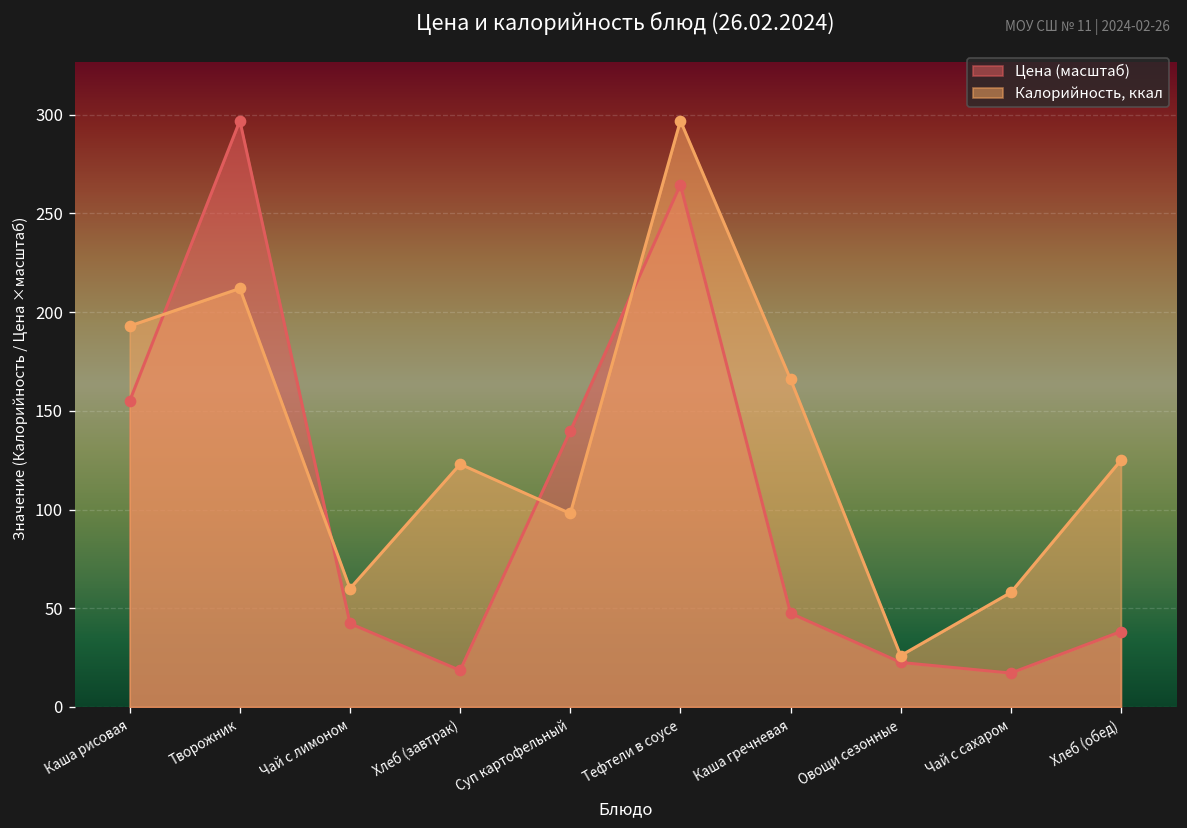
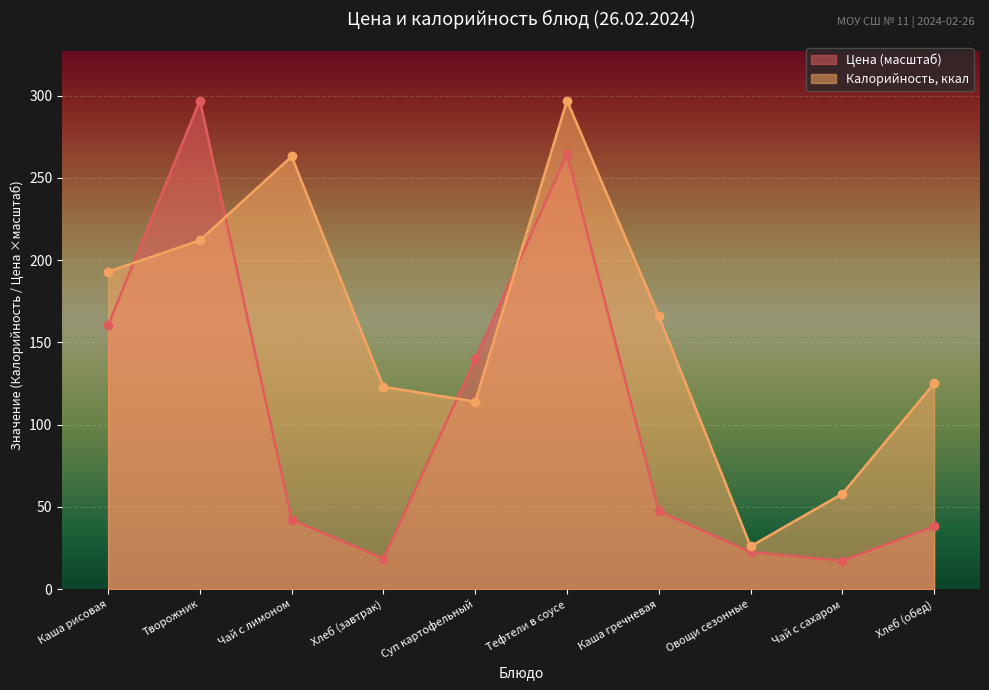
  {
    "Цена (масштаб)": {
-     "Каша рисовая": 155,
+     "Каша рисовая": 160,
      "Творожник": 297,
      "Чай с лимоном": 42,
      "Хлеб (завтрак)": 19,
      "Суп картофельный": 140,
      "Тефтели в соусе": 265,
      "Каша гречневая": 47,
      "Овощи сезонные": 23,
      "Чай с сахаром": 17,
      "Хлеб (обед)": 38
    },
    "Калорийность, ккал": {
      "Каша рисовая": 193,
      "Творожник": 212,
-     "Чай с лимоном": 60,
+     "Чай с лимоном": 263,
      "Хлеб (завтрак)": 123,
-     "Суп картофельный": 98,
+     "Суп картофельный": 114,
      "Тефтели в соусе": 297,
      "Каша гречневая": 166,
      "Овощи сезонные": 26,
      "Чай с сахаром": 58,
      "Хлеб (обед)": 125
    }
  }
